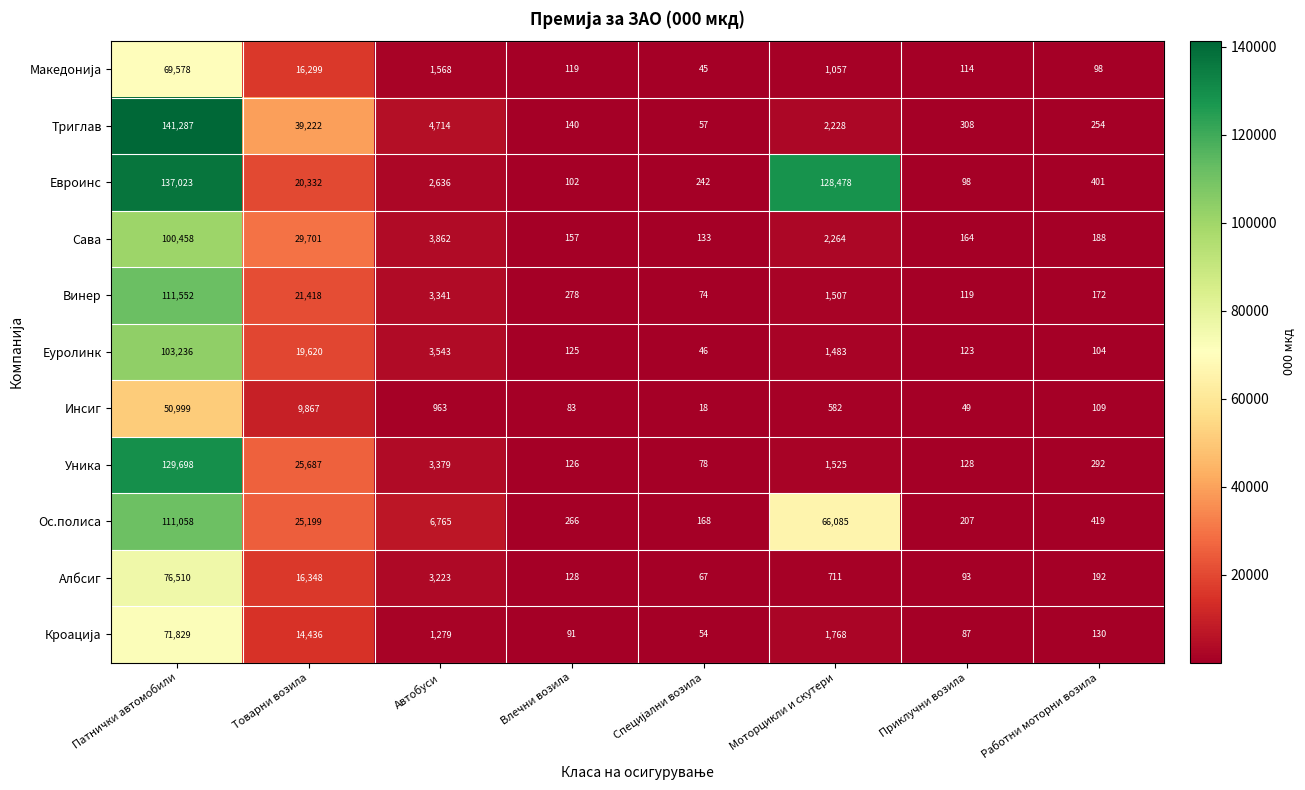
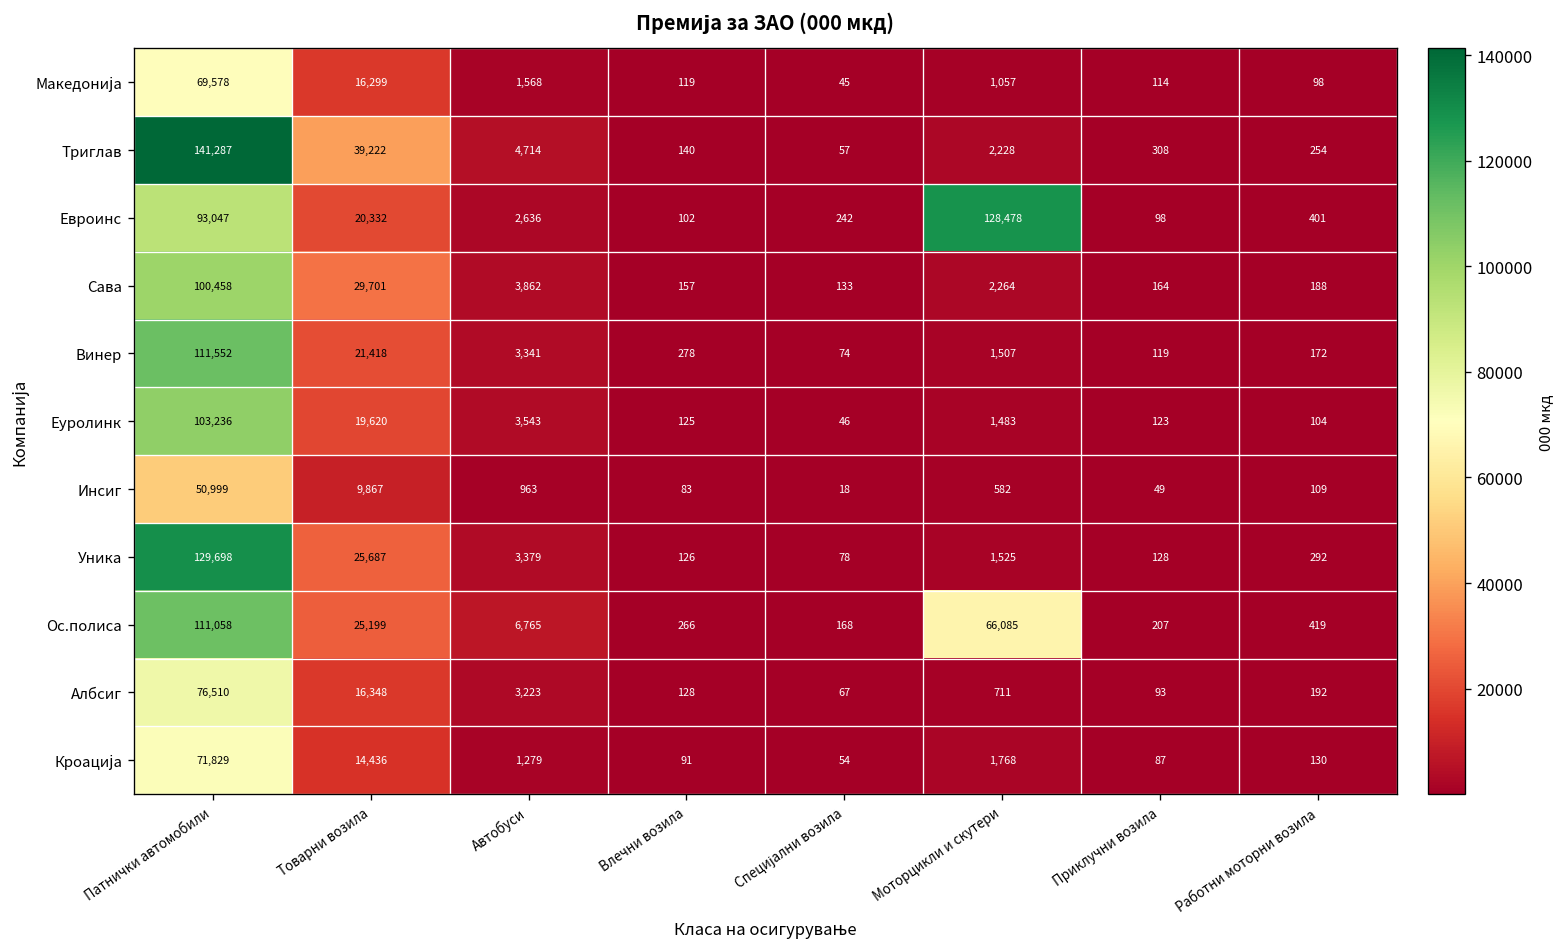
  {
    "Македонија": {
      "Патнички автомобили": "69,578",
      "Товарни возила": "16,299",
      "Автобуси": "1,568",
      "Влечни возила": "119",
      "Специјални возила": "45",
      "Моторцикли и скутери": "1,057",
      "Приклучни возила": "114",
      "Работни моторни возила": "98"
    },
    "Триглав": {
      "Патнички автомобили": "141,287",
      "Товарни возила": "39,222",
      "Автобуси": "4,714",
      "Влечни возила": "140",
      "Специјални возила": "57",
      "Моторцикли и скутери": "2,228",
      "Приклучни возила": "308",
      "Работни моторни возила": "254"
    },
    "Евроинс": {
-     "Патнички автомобили": "137,023",
+     "Патнички автомобили": "93,047",
      "Товарни возила": "20,332",
      "Автобуси": "2,636",
      "Влечни возила": "102",
      "Специјални возила": "242",
      "Моторцикли и скутери": "128,478",
      "Приклучни возила": "98",
      "Работни моторни возила": "401"
    },
    "Сава": {
      "Патнички автомобили": "100,458",
      "Товарни возила": "29,701",
      "Автобуси": "3,862",
      "Влечни возила": "157",
      "Специјални возила": "133",
      "Моторцикли и скутери": "2,264",
      "Приклучни возила": "164",
      "Работни моторни возила": "188"
    },
    "Винер": {
      "Патнички автомобили": "111,552",
      "Товарни возила": "21,418",
      "Автобуси": "3,341",
      "Влечни возила": "278",
      "Специјални возила": "74",
      "Моторцикли и скутери": "1,507",
      "Приклучни возила": "119",
      "Работни моторни возила": "172"
    },
    "Еуролинк": {
      "Патнички автомобили": "103,236",
      "Товарни возила": "19,620",
      "Автобуси": "3,543",
      "Влечни возила": "125",
      "Специјални возила": "46",
      "Моторцикли и скутери": "1,483",
      "Приклучни возила": "123",
      "Работни моторни возила": "104"
    },
    "Инсиг": {
      "Патнички автомобили": "50,999",
      "Товарни возила": "9,867",
      "Автобуси": "963",
      "Влечни возила": "83",
      "Специјални возила": "18",
      "Моторцикли и скутери": "582",
      "Приклучни возила": "49",
      "Работни моторни возила": "109"
    },
    "Уника": {
      "Патнички автомобили": "129,698",
      "Товарни возила": "25,687",
      "Автобуси": "3,379",
      "Влечни возила": "126",
      "Специјални возила": "78",
      "Моторцикли и скутери": "1,525",
      "Приклучни возила": "128",
      "Работни моторни возила": "292"
    },
    "Ос.полиса": {
      "Патнички автомобили": "111,058",
      "Товарни возила": "25,199",
      "Автобуси": "6,765",
      "Влечни возила": "266",
      "Специјални возила": "168",
      "Моторцикли и скутери": "66,085",
      "Приклучни возила": "207",
      "Работни моторни возила": "419"
    },
    "Албсиг": {
      "Патнички автомобили": "76,510",
      "Товарни возила": "16,348",
      "Автобуси": "3,223",
      "Влечни возила": "128",
      "Специјални возила": "67",
      "Моторцикли и скутери": "711",
      "Приклучни возила": "93",
      "Работни моторни возила": "192"
    },
    "Кроација": {
      "Патнички автомобили": "71,829",
      "Товарни возила": "14,436",
      "Автобуси": "1,279",
      "Влечни возила": "91",
      "Специјални возила": "54",
      "Моторцикли и скутери": "1,768",
      "Приклучни возила": "87",
      "Работни моторни возила": "130"
    }
  }
